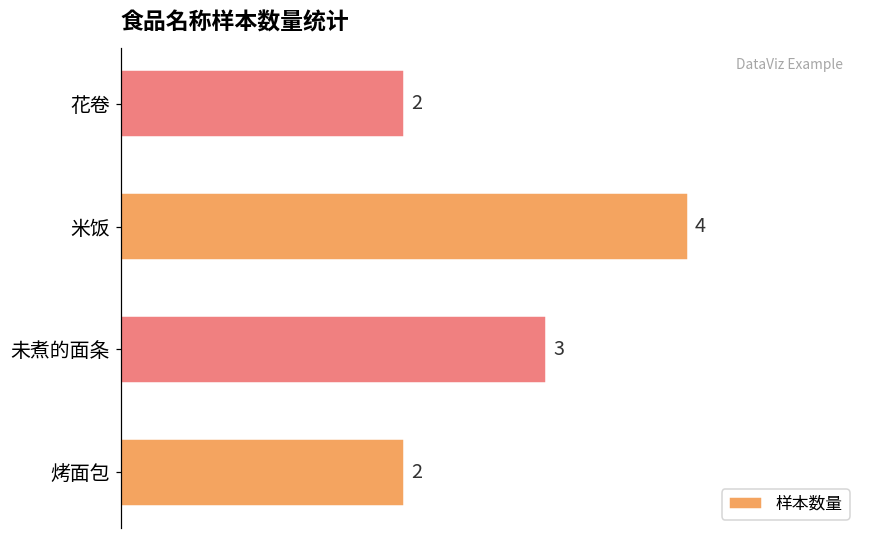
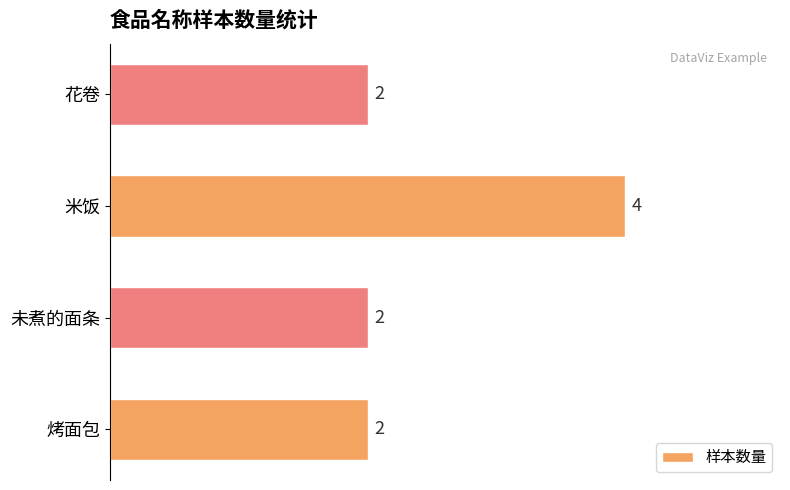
  {
    "花卷": 2,
    "米饭": 4,
-   "未煮的面条": 3,
+   "未煮的面条": 2,
    "烤面包": 2
  }
